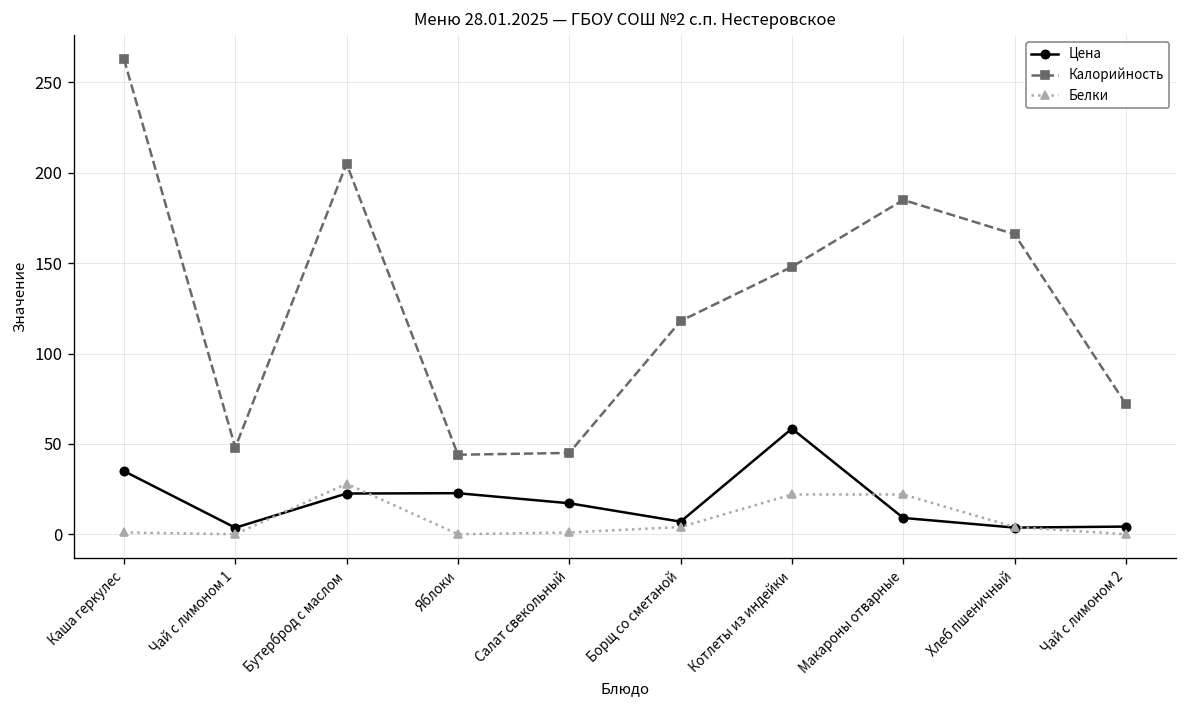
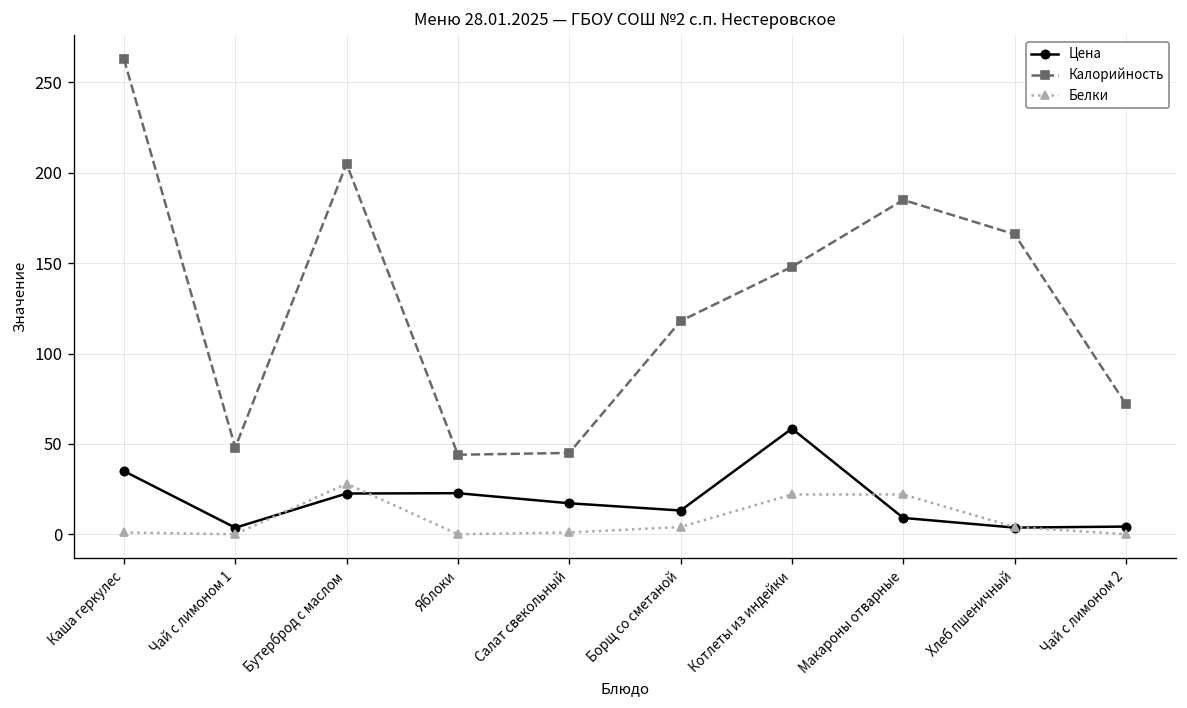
  {
    "Цена": {
      "Каша геркулес": 35,
      "Чай с лимоном 1": 4,
      "Бутерброд с маслом": 23,
      "Яблоки": 23,
      "Салат свекольный": 17,
-     "Борщ со сметаной": 7,
+     "Борщ со сметаной": 13,
      "Котлеты из индейки": 58,
      "Макароны отварные": 9,
      "Чай с лимоном 2": 4
    },
    "Калорийность": {
      "Каша геркулес": 263,
      "Чай с лимоном 1": 48,
      "Бутерброд с маслом": 205,
      "Яблоки": 44,
      "Салат свекольный": 45,
      "Борщ со сметаной": 118,
      "Котлеты из индейки": 148,
      "Макароны отварные": 185,
      "Хлеб пшеничный": 166,
      "Чай с лимоном 2": 72
    },
    "Белки": {
      "Каша геркулес": 1,
      "Чай с лимоном 1": 0,
      "Бутерброд с маслом": 28,
      "Яблоки": 0,
      "Салат свекольный": 1,
      "Борщ со сметаной": 4,
      "Котлеты из индейки": 22,
      "Макароны отварные": 22,
      "Чай с лимоном 2": 0
    }
  }
